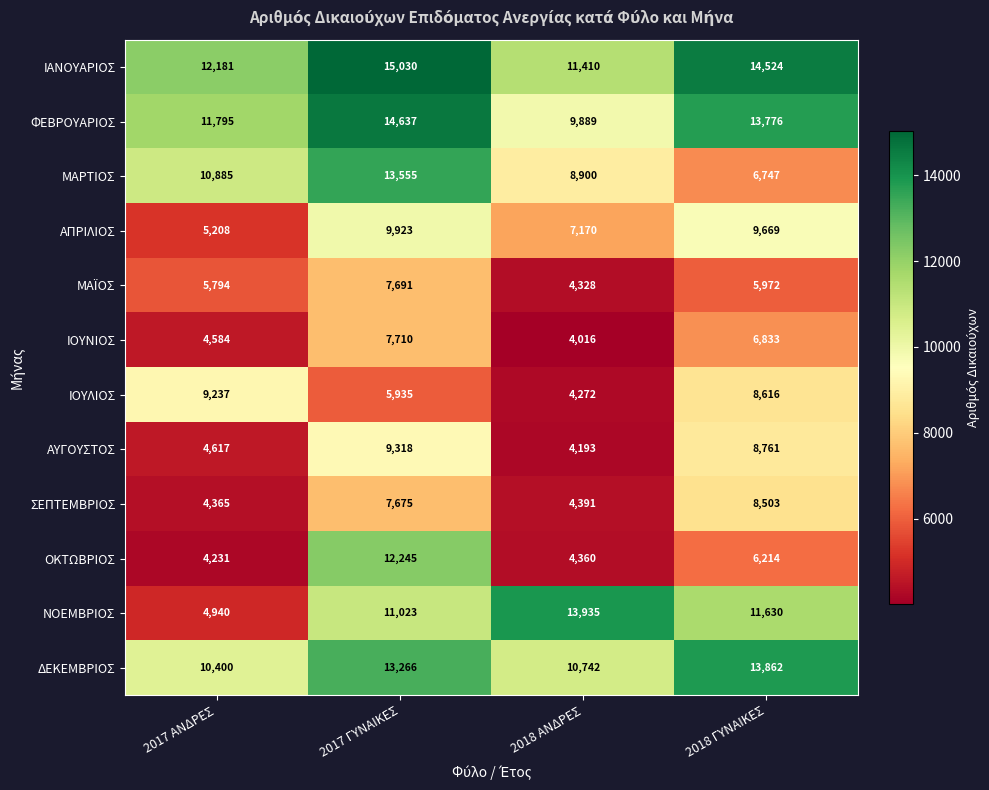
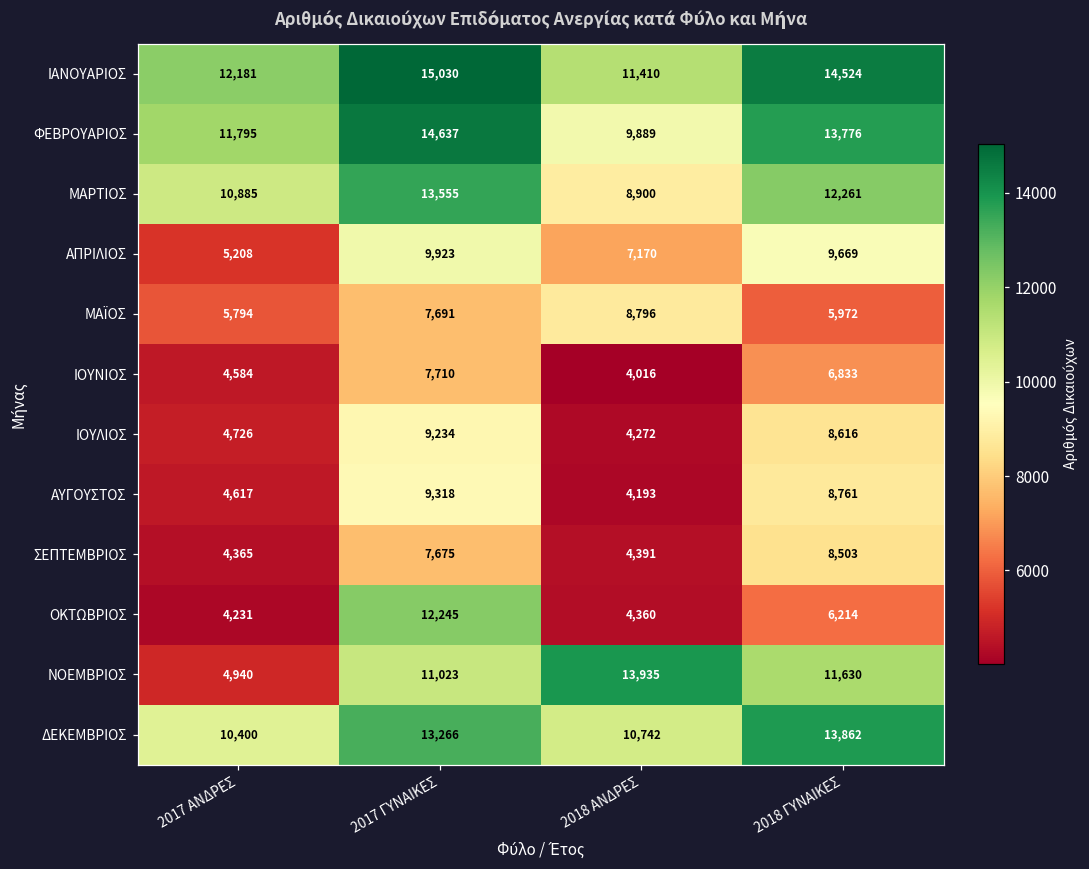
  {
    "ΙΑΝΟΥΑΡΙΟΣ": {
      "2017 ΑΝΔΡΕΣ": "12,181",
      "2017 ΓΥΝΑΙΚΕΣ": "15,030",
      "2018 ΑΝΔΡΕΣ": "11,410",
      "2018 ΓΥΝΑΙΚΕΣ": "14,524"
    },
    "ΦΕΒΡΟΥΑΡΙΟΣ": {
      "2017 ΑΝΔΡΕΣ": "11,795",
      "2017 ΓΥΝΑΙΚΕΣ": "14,637",
      "2018 ΑΝΔΡΕΣ": "9,889",
      "2018 ΓΥΝΑΙΚΕΣ": "13,776"
    },
    "ΜΑΡΤΙΟΣ": {
      "2017 ΑΝΔΡΕΣ": "10,885",
      "2017 ΓΥΝΑΙΚΕΣ": "13,555",
      "2018 ΑΝΔΡΕΣ": "8,900",
-     "2018 ΓΥΝΑΙΚΕΣ": "6,747"
+     "2018 ΓΥΝΑΙΚΕΣ": "12,261"
    },
    "ΑΠΡΙΛΙΟΣ": {
      "2017 ΑΝΔΡΕΣ": "5,208",
      "2017 ΓΥΝΑΙΚΕΣ": "9,923",
      "2018 ΑΝΔΡΕΣ": "7,170",
      "2018 ΓΥΝΑΙΚΕΣ": "9,669"
    },
    "ΜΑΪΟΣ": {
      "2017 ΑΝΔΡΕΣ": "5,794",
      "2017 ΓΥΝΑΙΚΕΣ": "7,691",
-     "2018 ΑΝΔΡΕΣ": "4,328",
+     "2018 ΑΝΔΡΕΣ": "8,796",
      "2018 ΓΥΝΑΙΚΕΣ": "5,972"
    },
    "ΙΟΥΝΙΟΣ": {
      "2017 ΑΝΔΡΕΣ": "4,584",
      "2017 ΓΥΝΑΙΚΕΣ": "7,710",
      "2018 ΑΝΔΡΕΣ": "4,016",
      "2018 ΓΥΝΑΙΚΕΣ": "6,833"
    },
    "ΙΟΥΛΙΟΣ": {
-     "2017 ΑΝΔΡΕΣ": "9,237",
-     "2017 ΓΥΝΑΙΚΕΣ": "5,935",
+     "2017 ΑΝΔΡΕΣ": "4,726",
+     "2017 ΓΥΝΑΙΚΕΣ": "9,234",
      "2018 ΑΝΔΡΕΣ": "4,272",
      "2018 ΓΥΝΑΙΚΕΣ": "8,616"
    },
    "ΑΥΓΟΥΣΤΟΣ": {
      "2017 ΑΝΔΡΕΣ": "4,617",
      "2017 ΓΥΝΑΙΚΕΣ": "9,318",
      "2018 ΑΝΔΡΕΣ": "4,193",
      "2018 ΓΥΝΑΙΚΕΣ": "8,761"
    },
    "ΣΕΠΤΕΜΒΡΙΟΣ": {
      "2017 ΑΝΔΡΕΣ": "4,365",
      "2017 ΓΥΝΑΙΚΕΣ": "7,675",
      "2018 ΑΝΔΡΕΣ": "4,391",
      "2018 ΓΥΝΑΙΚΕΣ": "8,503"
    },
    "ΟΚΤΩΒΡΙΟΣ": {
      "2017 ΑΝΔΡΕΣ": "4,231",
      "2017 ΓΥΝΑΙΚΕΣ": "12,245",
      "2018 ΑΝΔΡΕΣ": "4,360",
      "2018 ΓΥΝΑΙΚΕΣ": "6,214"
    },
    "ΝΟΕΜΒΡΙΟΣ": {
      "2017 ΑΝΔΡΕΣ": "4,940",
      "2017 ΓΥΝΑΙΚΕΣ": "11,023",
      "2018 ΑΝΔΡΕΣ": "13,935",
      "2018 ΓΥΝΑΙΚΕΣ": "11,630"
    },
    "ΔΕΚΕΜΒΡΙΟΣ": {
      "2017 ΑΝΔΡΕΣ": "10,400",
      "2017 ΓΥΝΑΙΚΕΣ": "13,266",
      "2018 ΑΝΔΡΕΣ": "10,742",
      "2018 ΓΥΝΑΙΚΕΣ": "13,862"
    }
  }
